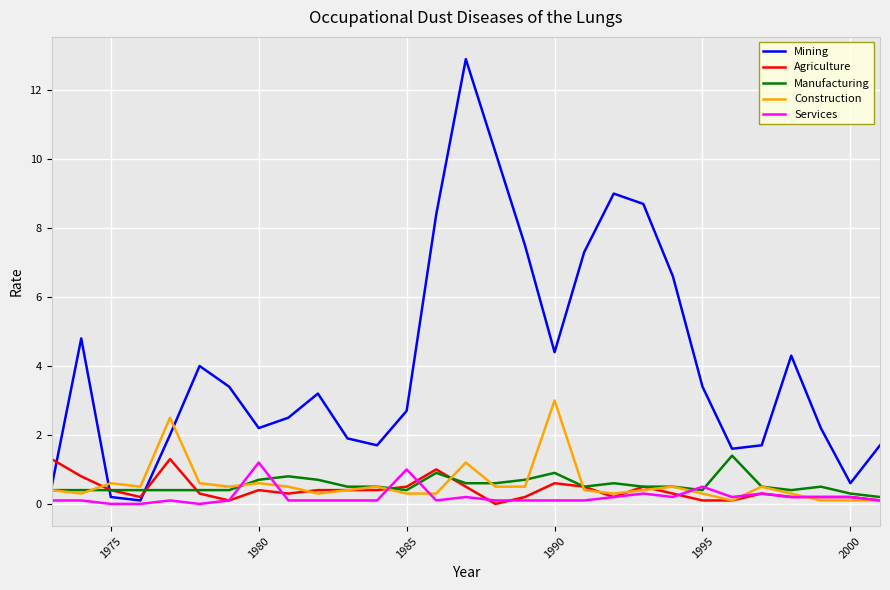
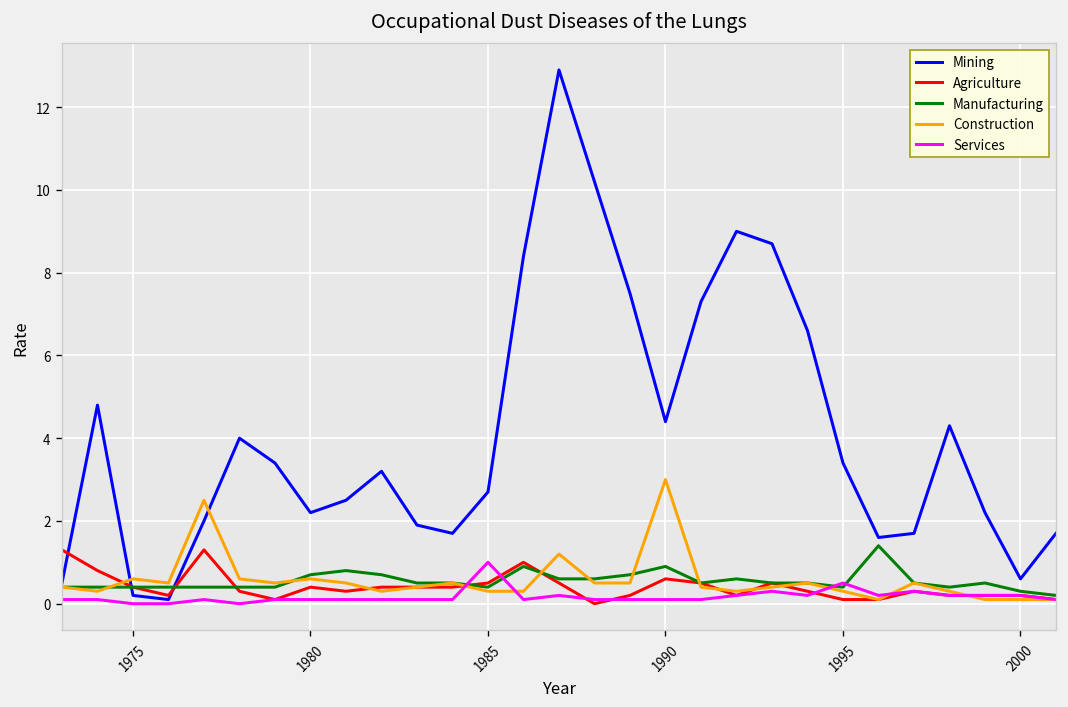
  {
    "Mining": {
      "1975": 0.2,
      "1980": 2.2,
      "1985": 2.7,
      "1990": 4.4,
      "1995": 3.4,
      "2000": 0.6
    },
    "Agriculture": {
      "1980": 0.4,
      "1985": 0.5,
      "1990": 0.6,
      "1995": 0.1
    },
    "Manufacturing": {
      "1980": 0.7,
      "1985": 0.4,
      "1990": 0.9,
      "1995": 0.4,
      "2000": 0.3
    },
    "Construction": {
      "1975": 0.6,
      "1980": 0.6,
      "1985": 0.3,
      "1990": 3.0,
      "1995": 0.3,
      "2000": 0.1
    },
    "Services": {
      "1975": 0.0,
-     "1980": 1.2,
+     "1980": 0.1,
      "1985": 1.0,
      "1990": 0.1,
      "1995": 0.5
    }
  }
